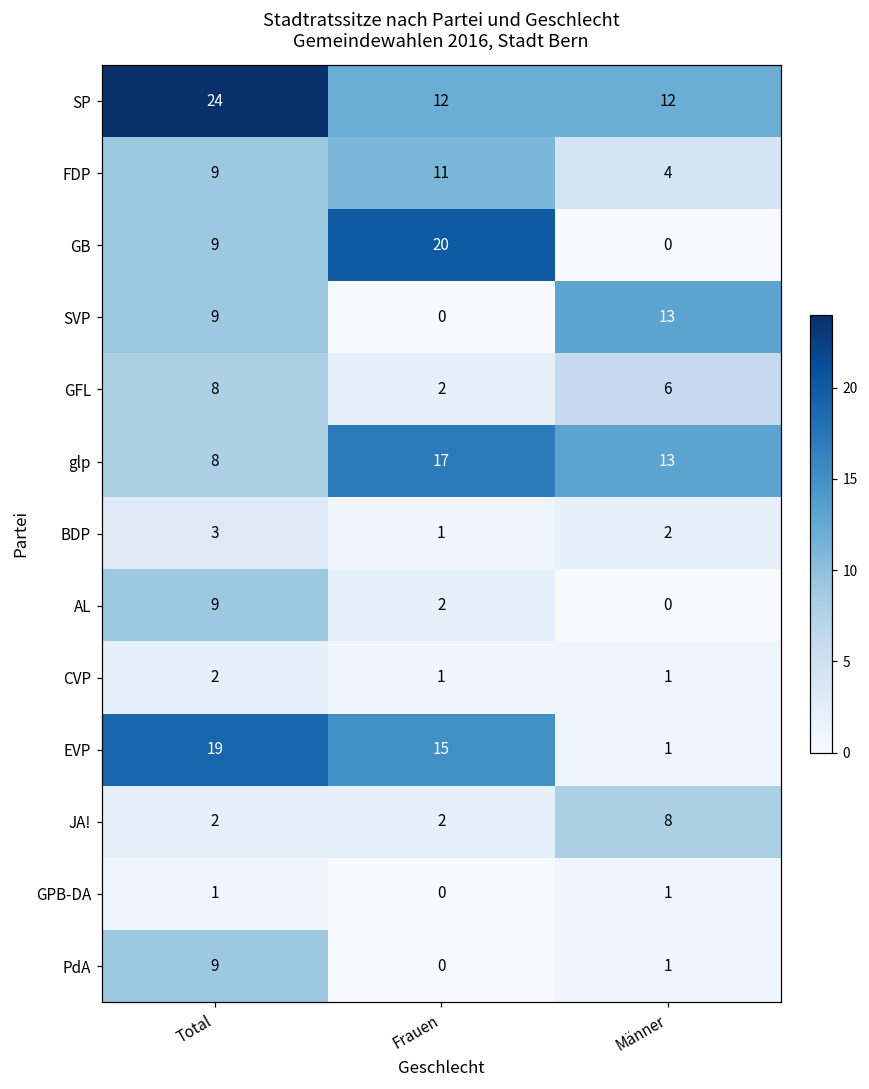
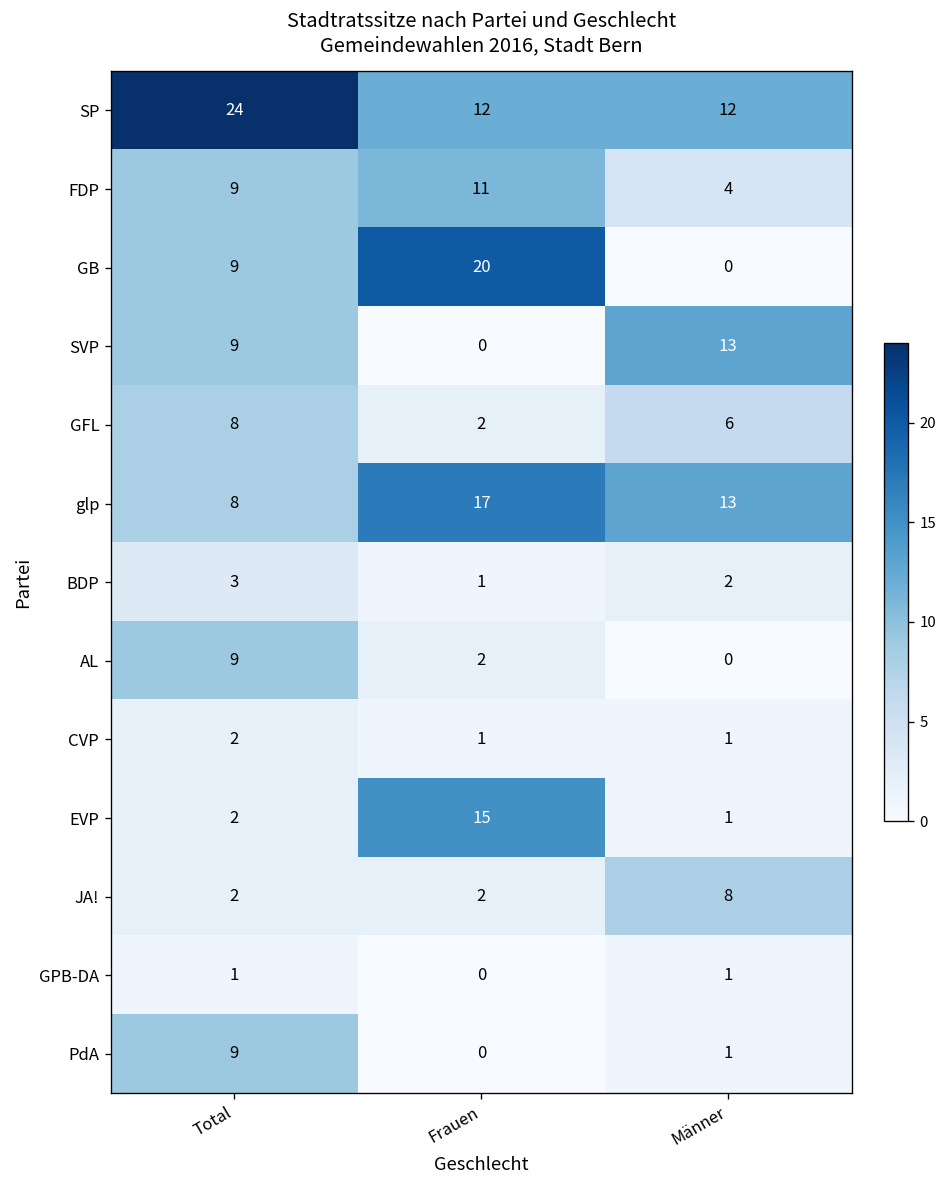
  {
    "SP": {
      "Total": 24,
      "Frauen": 12,
      "Männer": 12
    },
    "FDP": {
      "Total": 9,
      "Frauen": 11,
      "Männer": 4
    },
    "GB": {
      "Total": 9,
      "Frauen": 20,
      "Männer": 0
    },
    "SVP": {
      "Total": 9,
      "Frauen": 0,
      "Männer": 13
    },
    "GFL": {
      "Total": 8,
      "Frauen": 2,
      "Männer": 6
    },
    "glp": {
      "Total": 8,
      "Frauen": 17,
      "Männer": 13
    },
    "BDP": {
      "Total": 3,
      "Frauen": 1,
      "Männer": 2
    },
    "AL": {
      "Total": 9,
      "Frauen": 2,
      "Männer": 0
    },
    "CVP": {
      "Total": 2,
      "Frauen": 1,
      "Männer": 1
    },
    "EVP": {
-     "Total": 19,
+     "Total": 2,
      "Frauen": 15,
      "Männer": 1
    },
    "JA!": {
      "Total": 2,
      "Frauen": 2,
      "Männer": 8
    },
    "GPB-DA": {
      "Total": 1,
      "Frauen": 0,
      "Männer": 1
    },
    "PdA": {
      "Total": 9,
      "Frauen": 0,
      "Männer": 1
    }
  }
